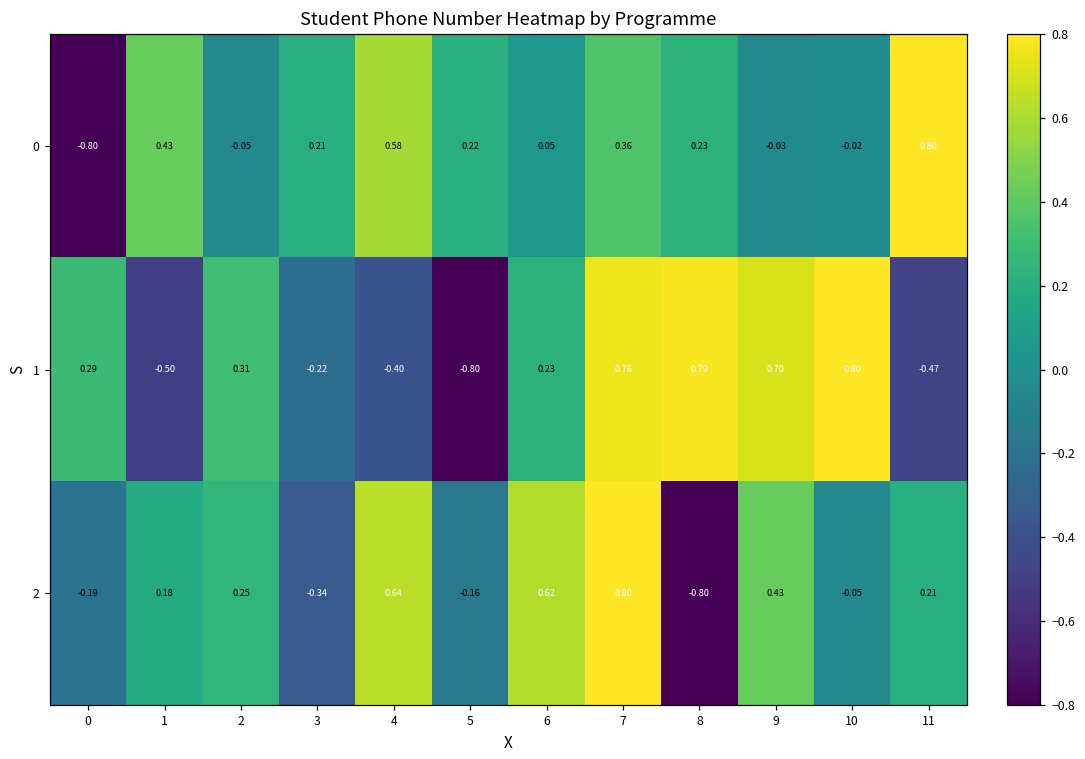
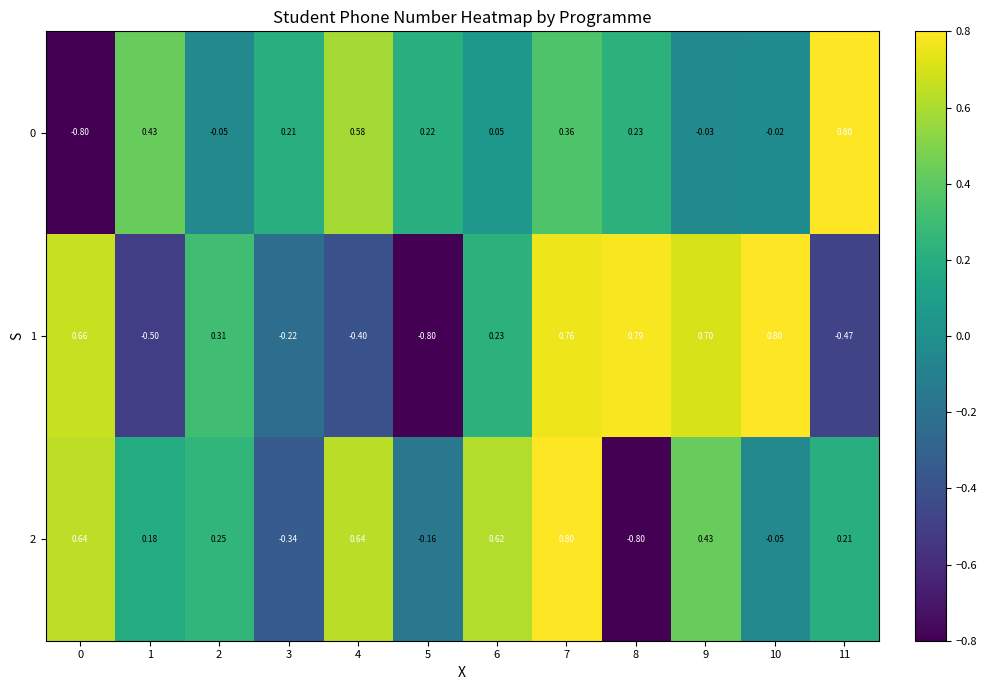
  {
    "0": {
      "0": -0.80,
      "1": 0.43,
      "2": -0.05,
      "3": 0.21,
      "4": 0.58,
      "5": 0.22,
      "6": 0.05,
      "7": 0.36,
      "8": 0.23,
      "9": -0.03,
      "10": -0.02,
      "11": 0.80
    },
    "1": {
-     "0": 0.29,
+     "0": 0.66,
      "1": -0.50,
      "2": 0.31,
      "3": -0.22,
      "4": -0.40,
      "5": -0.80,
      "6": 0.23,
      "7": 0.76,
      "8": 0.79,
      "9": 0.70,
      "10": 0.80,
      "11": -0.47
    },
    "2": {
-     "0": -0.19,
+     "0": 0.64,
      "1": 0.18,
      "2": 0.25,
      "3": -0.34,
      "4": 0.64,
      "5": -0.16,
      "6": 0.62,
      "7": 0.80,
      "8": -0.80,
      "9": 0.43,
      "10": -0.05,
      "11": 0.21
    }
  }
